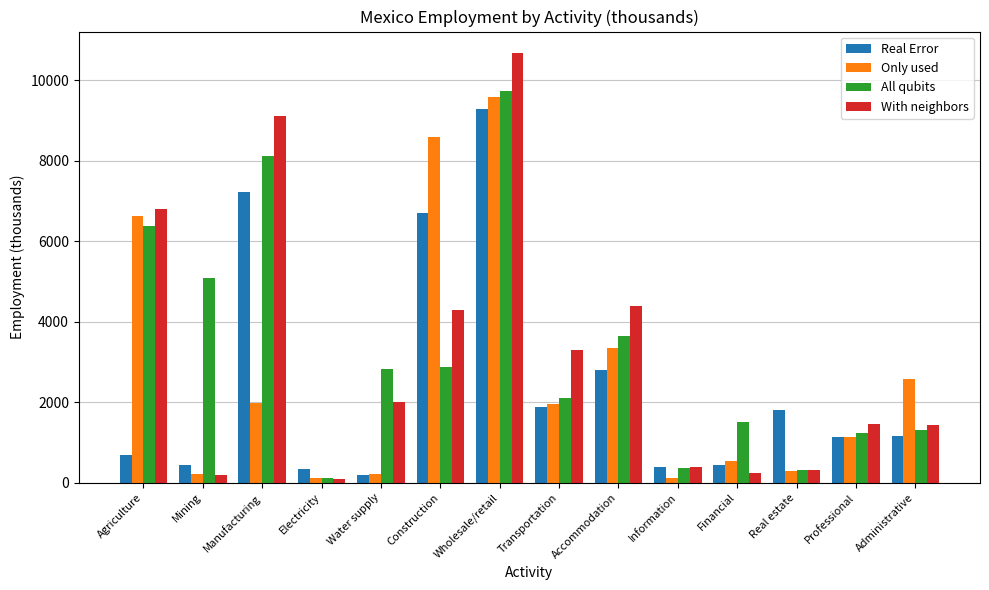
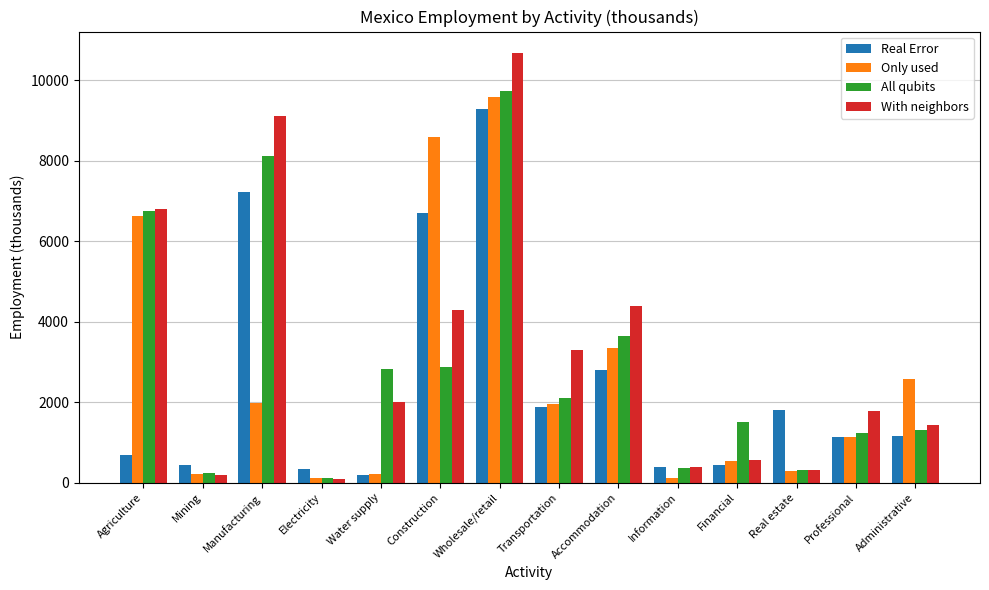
  {
    "Real Error": {
      "Agriculture": 700,
      "Mining": 400,
      "Manufacturing": 7200,
      "Electricity": 300,
      "Water supply": 200,
      "Construction": 6700,
      "Wholesale/retail": 9300,
      "Transportation": 1900,
      "Accommodation": 2800,
      "Information": 400,
      "Financial": 400,
      "Real estate": 1800,
      "Professional": 1100,
      "Administrative": 1200
    },
    "Only used": {
      "Agriculture": 6600,
      "Mining": 200,
      "Manufacturing": 2000,
      "Electricity": 100,
      "Water supply": 200,
      "Construction": 8600,
      "Wholesale/retail": 9600,
      "Transportation": 1900,
      "Accommodation": 3300,
      "Information": 100,
      "Financial": 500,
      "Real estate": 300,
      "Professional": 1100,
      "Administrative": 2600
    },
    "All qubits": {
-     "Agriculture": 6400,
-     "Mining": 5100,
+     "Agriculture": 6700,
+     "Mining": 200,
      "Manufacturing": 8100,
      "Electricity": 100,
      "Water supply": 2800,
      "Construction": 2900,
      "Wholesale/retail": 9700,
      "Transportation": 2100,
      "Accommodation": 3700,
      "Information": 400,
      "Financial": 1500,
      "Real estate": 300,
      "Professional": 1200,
      "Administrative": 1300
    },
    "With neighbors": {
      "Agriculture": 6800,
      "Mining": 200,
      "Manufacturing": 9100,
      "Electricity": 100,
      "Water supply": 2000,
      "Construction": 4300,
      "Wholesale/retail": 10700,
      "Transportation": 3300,
      "Accommodation": 4400,
      "Information": 400,
-     "Financial": 200,
+     "Financial": 600,
      "Real estate": 300,
-     "Professional": 1400,
+     "Professional": 1800,
      "Administrative": 1400
    }
  }
